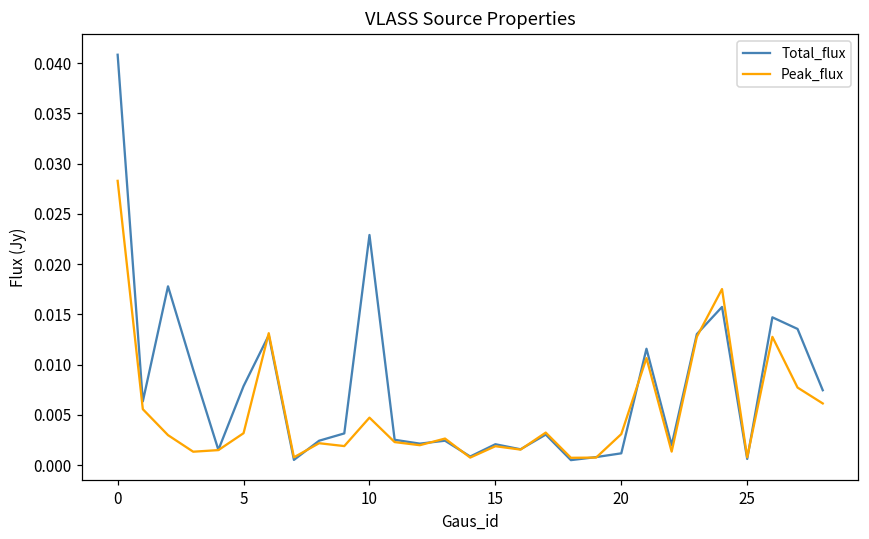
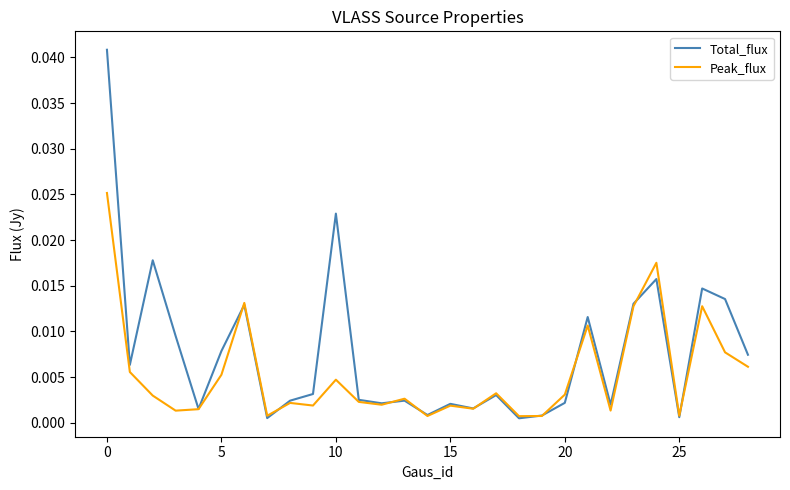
  {
    "Total_flux": {
      "0": 0.041,
      "5": 0.008,
      "10": 0.023,
-     "20": 0.001
+     "20": 0.002
    },
    "Peak_flux": {
-     "0": 0.028,
-     "5": 0.003,
+     "0": 0.025,
+     "5": 0.005,
      "10": 0.005,
      "20": 0.003
    }
  }
